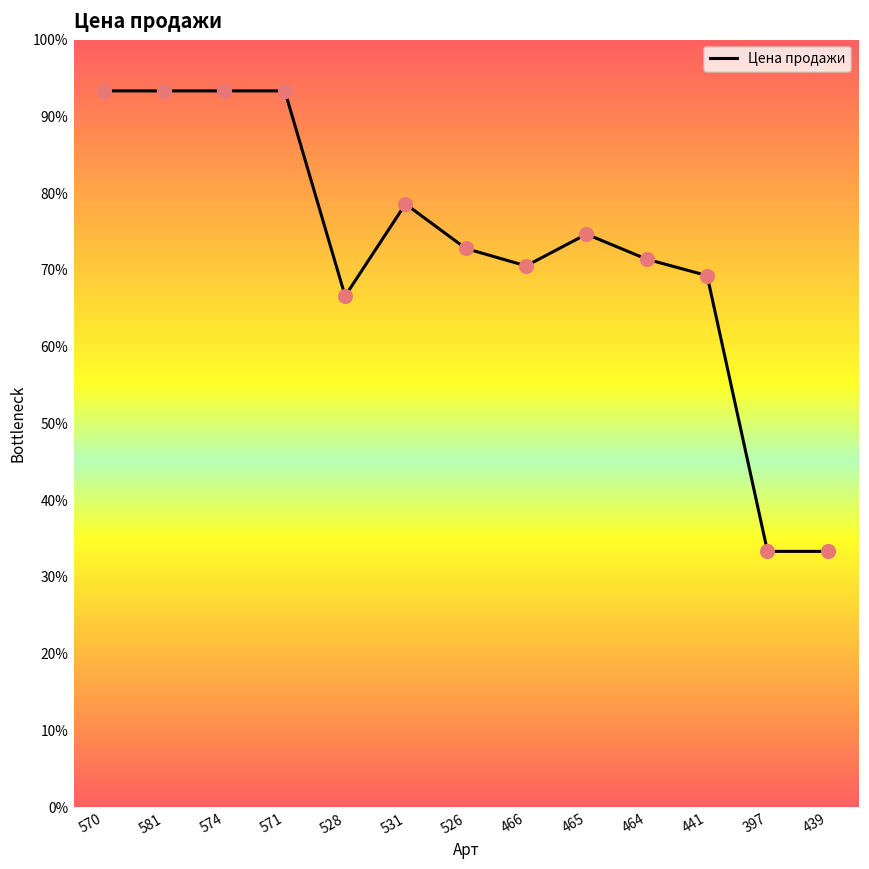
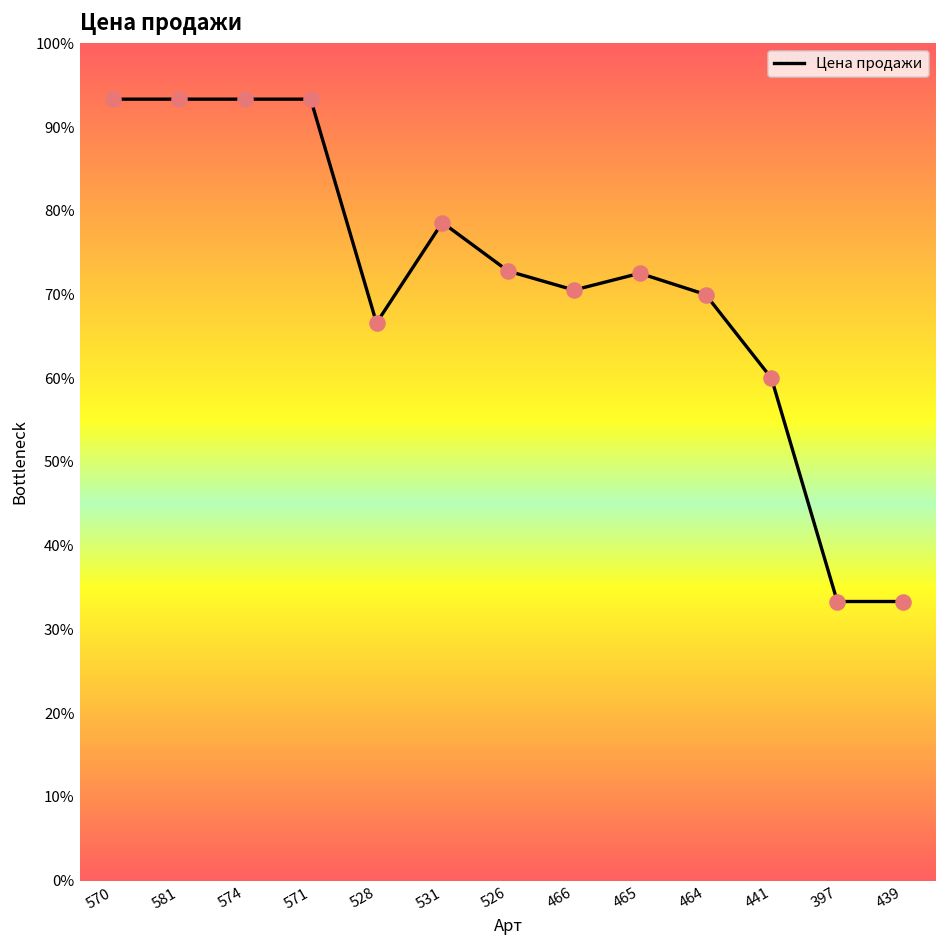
  {
    "570": "93%",
    "581": "93%",
    "574": "93%",
    "571": "93%",
    "528": "67%",
    "531": "79%",
    "526": "73%",
    "466": "71%",
-   "465": "75%",
-   "464": "71%",
-   "441": "69%",
+   "465": "73%",
+   "464": "70%",
+   "441": "60%",
    "397": "33%",
    "439": "33%"
  }
